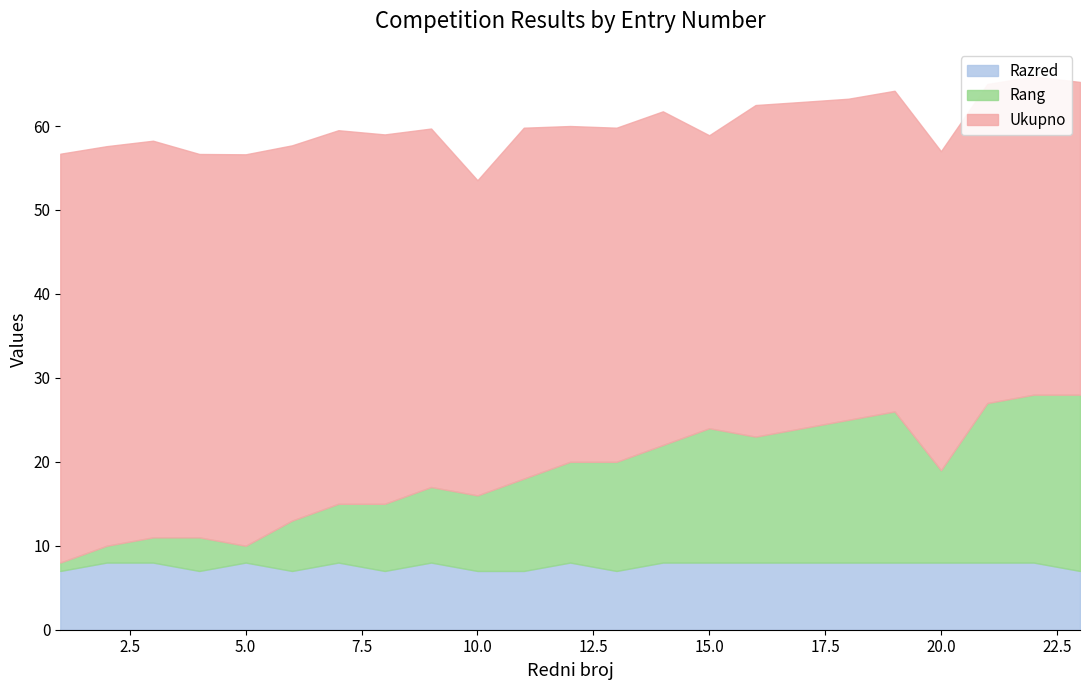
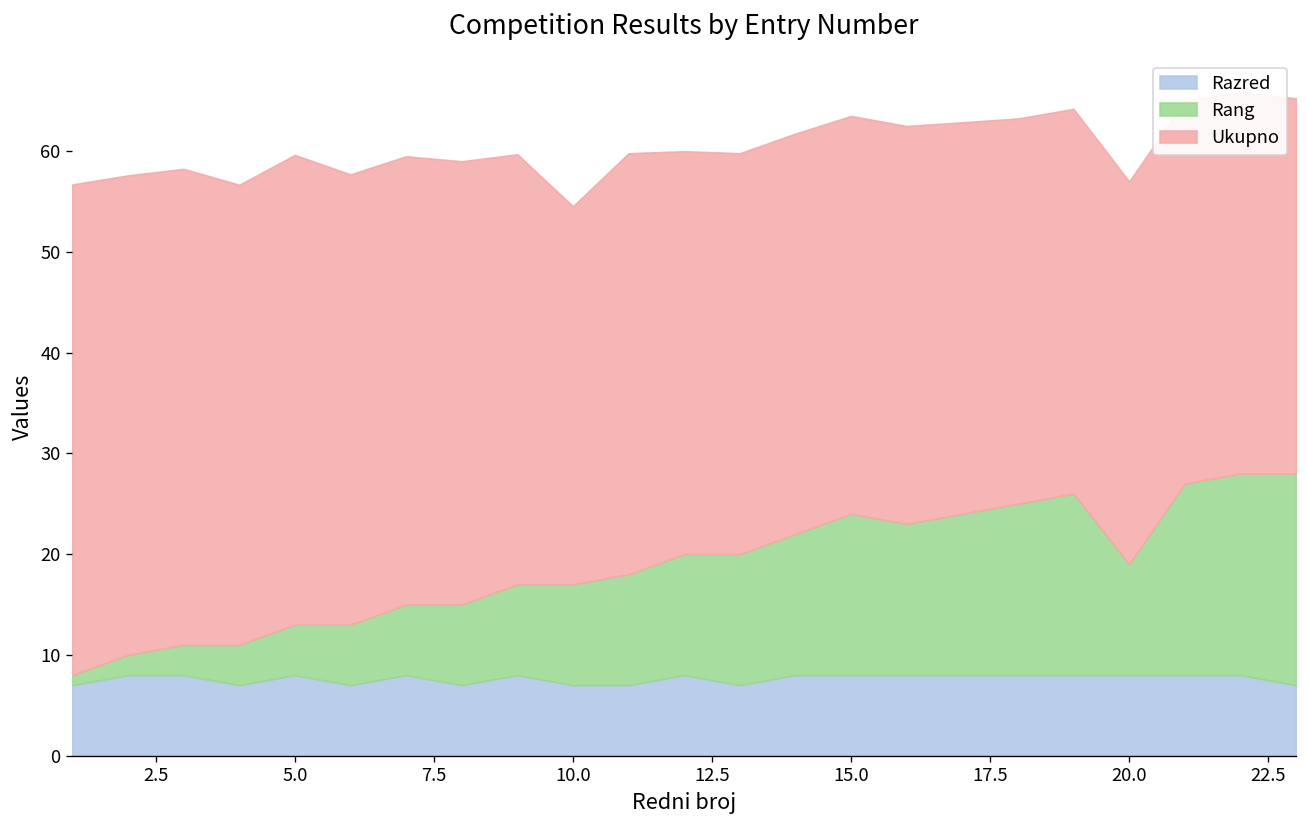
  {
    "Razred": {
      "5.0": 8,
      "10.0": 7,
      "15.0": 8,
      "20.0": 8
    },
    "Rang": {
-     "5.0": 2,
-     "10.0": 9,
+     "5.0": 5,
+     "10.0": 10,
      "15.0": 16,
      "20.0": 11
    },
    "Ukupno": {
      "5.0": 47,
      "10.0": 38,
-     "15.0": 35,
+     "15.0": 40,
      "20.0": 38
    }
  }
